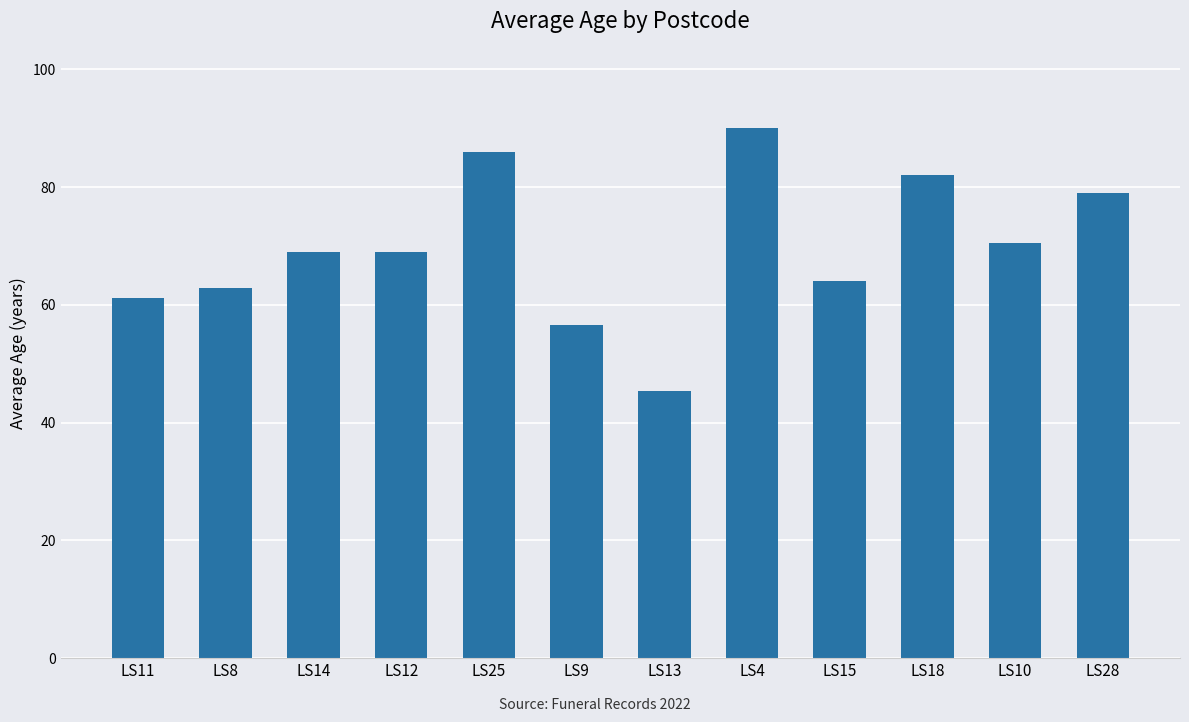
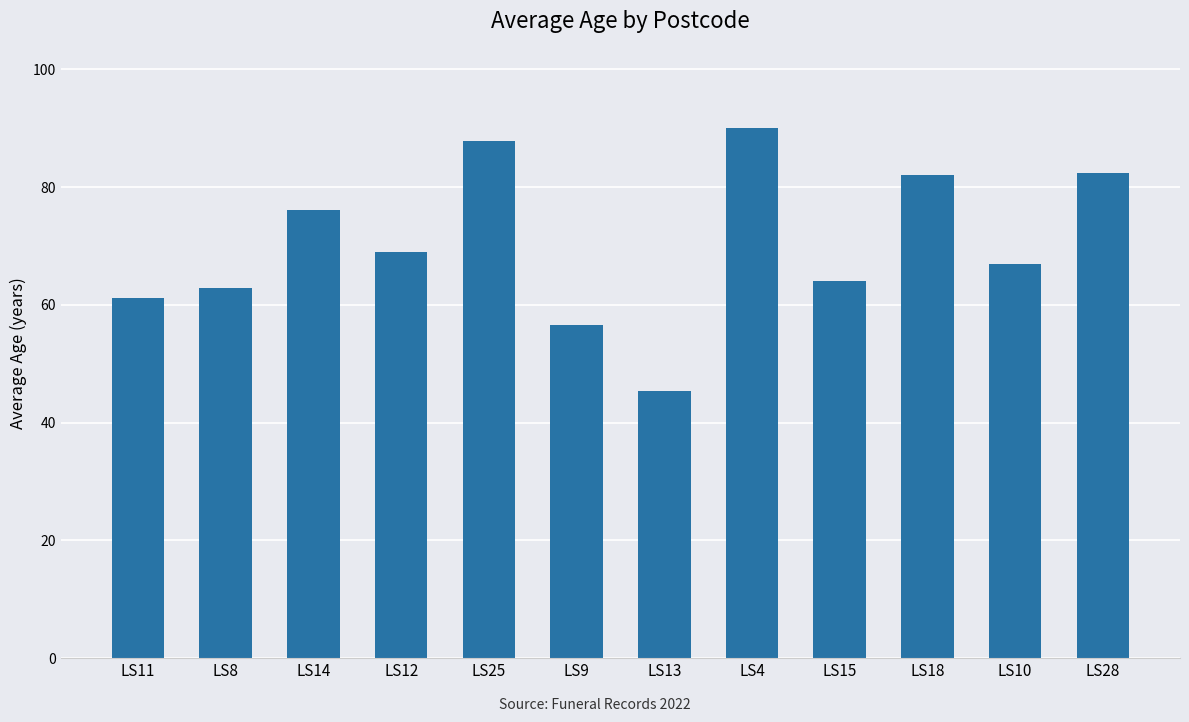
  {
    "LS11": 61,
    "LS8": 63,
-   "LS14": 69,
+   "LS14": 76,
    "LS12": 69,
-   "LS25": 86,
+   "LS25": 88,
    "LS9": 57,
    "LS13": 45,
    "LS4": 90,
    "LS15": 64,
    "LS18": 82,
-   "LS10": 71,
-   "LS28": 79
+   "LS10": 67,
+   "LS28": 82
  }
